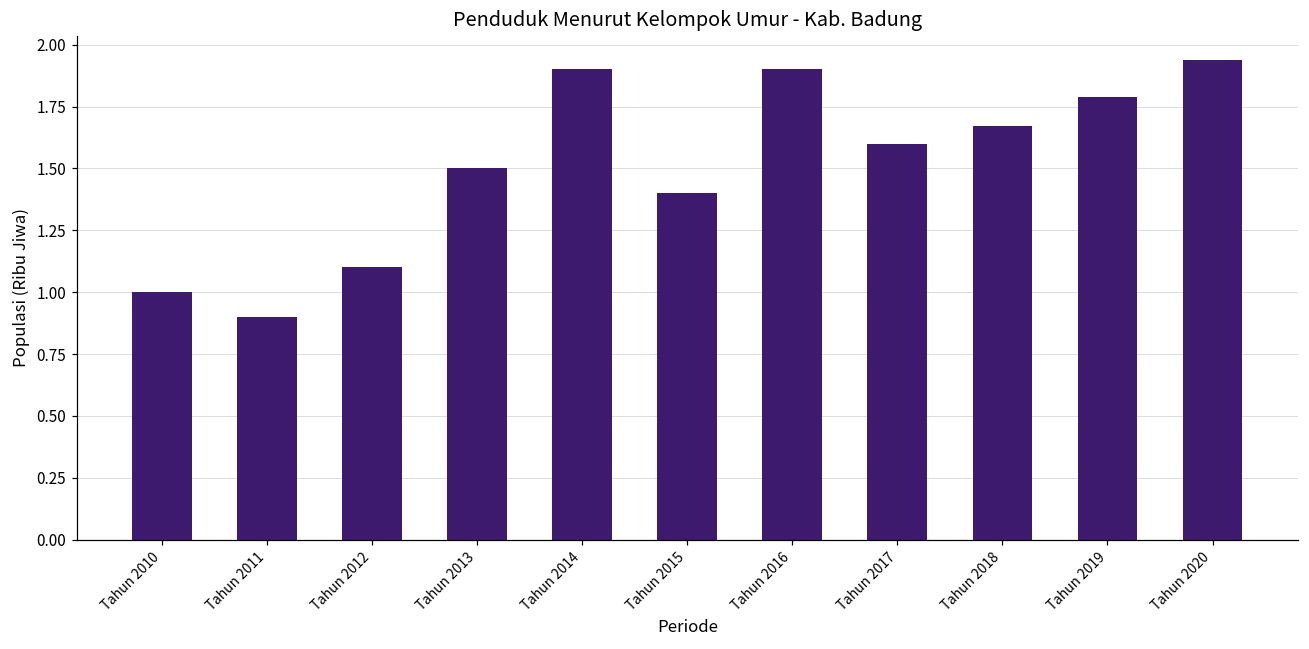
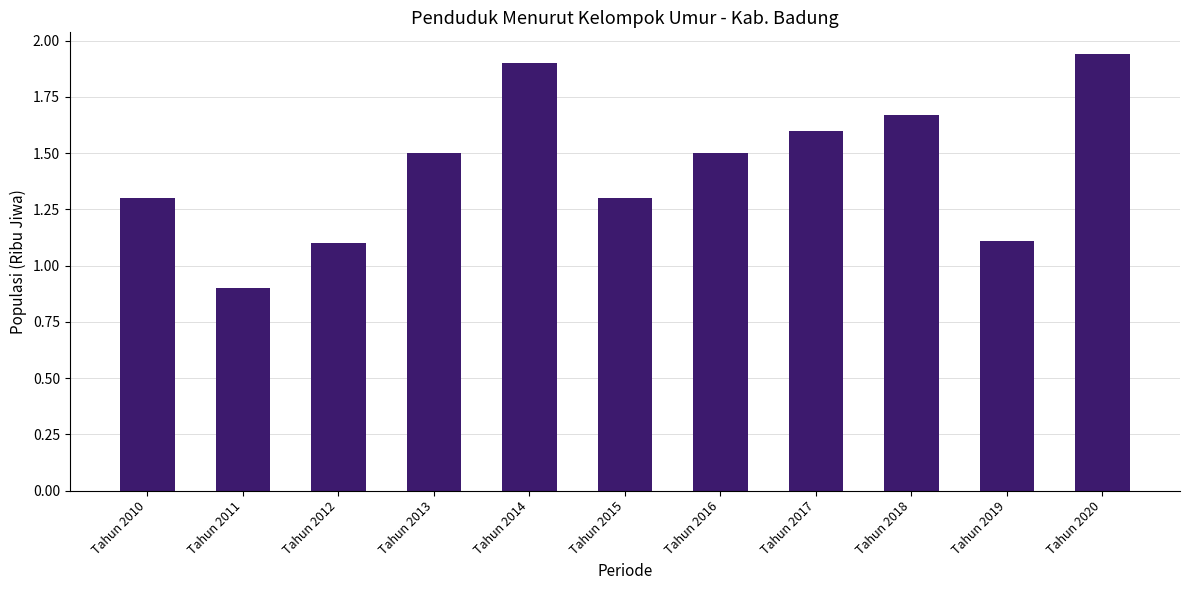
  {
-   "Tahun 2010": 1.0,
+   "Tahun 2010": 1.3,
    "Tahun 2011": 0.90,
    "Tahun 2012": 1.10,
    "Tahun 2013": 1.50,
    "Tahun 2014": 1.90,
-   "Tahun 2015": 1.4,
-   "Tahun 2016": 1.9,
+   "Tahun 2015": 1.3,
+   "Tahun 2016": 1.5,
    "Tahun 2017": 1.60,
    "Tahun 2018": 1.67,
-   "Tahun 2019": 1.79,
+   "Tahun 2019": 1.11,
    "Tahun 2020": 1.94
  }
